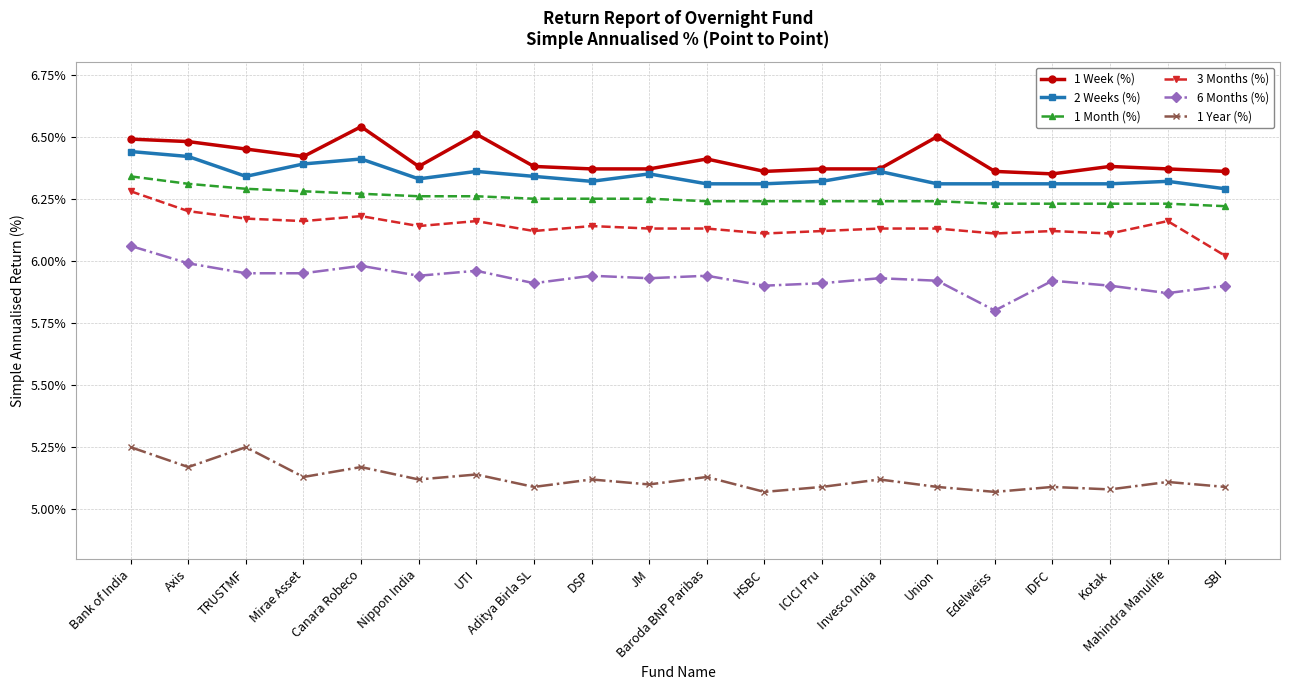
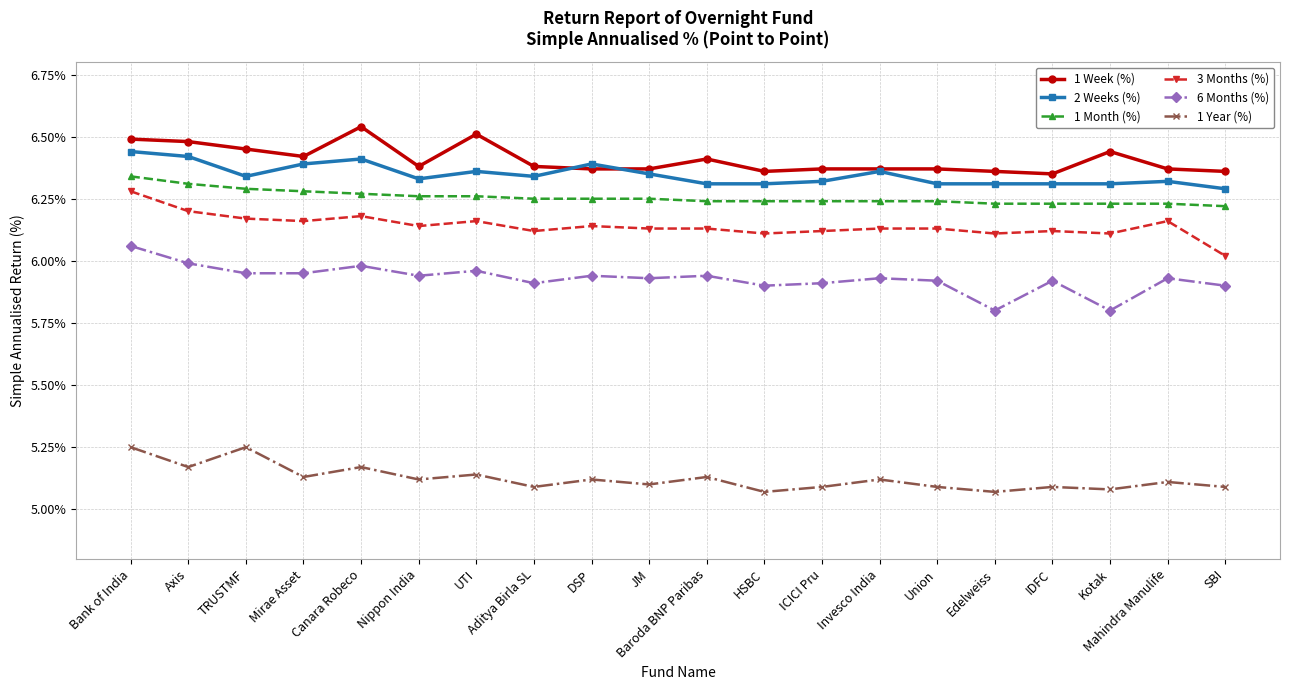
  {
    "1 Week (%)": {
      "Bank of India": "6.49%",
      "Axis": "6.48%",
      "TRUSTMF": "6.45%",
      "Mirae Asset": "6.42%",
      "Canara Robeco": "6.54%",
      "Nippon India": "6.38%",
      "UTI": "6.51%",
      "Aditya Birla SL": "6.38%",
      "DSP": "6.37%",
      "JM": "6.37%",
      "Baroda BNP Paribas": "6.41%",
      "HSBC": "6.36%",
      "ICICI Pru": "6.37%",
-     "Union": "6.50%",
+     "Union": "6.37%",
      "Edelweiss": "6.36%",
      "IDFC": "6.35%",
-     "Kotak": "6.38%",
+     "Kotak": "6.44%",
      "Mahindra Manulife": "6.37%",
      "SBI": "6.36%"
    },
    "2 Weeks (%)": {
      "Bank of India": "6.44%",
      "Axis": "6.42%",
      "TRUSTMF": "6.34%",
      "Mirae Asset": "6.39%",
      "Canara Robeco": "6.41%",
      "Nippon India": "6.33%",
      "UTI": "6.36%",
      "Aditya Birla SL": "6.34%",
-     "DSP": "6.32%",
+     "DSP": "6.39%",
      "JM": "6.35%",
      "Baroda BNP Paribas": "6.31%",
      "HSBC": "6.31%",
      "ICICI Pru": "6.32%",
      "Union": "6.31%",
      "Edelweiss": "6.31%",
      "IDFC": "6.31%",
      "Kotak": "6.31%",
      "Mahindra Manulife": "6.32%",
      "SBI": "6.29%"
    },
    "1 Month (%)": {
      "Bank of India": "6.34%",
      "Axis": "6.31%",
      "TRUSTMF": "6.29%",
      "Mirae Asset": "6.28%",
      "Canara Robeco": "6.27%",
      "Nippon India": "6.26%",
      "UTI": "6.26%",
      "Aditya Birla SL": "6.25%",
      "DSP": "6.25%",
      "JM": "6.25%",
      "Baroda BNP Paribas": "6.24%",
      "HSBC": "6.24%",
      "ICICI Pru": "6.24%",
      "Invesco India": "6.24%",
      "Union": "6.24%",
      "Edelweiss": "6.23%",
      "IDFC": "6.23%",
      "Kotak": "6.23%",
      "Mahindra Manulife": "6.23%",
      "SBI": "6.22%"
    },
    "3 Months (%)": {
      "Bank of India": "6.28%",
      "Axis": "6.20%",
      "TRUSTMF": "6.17%",
      "Mirae Asset": "6.16%",
      "Canara Robeco": "6.18%",
      "Nippon India": "6.14%",
      "UTI": "6.16%",
      "Aditya Birla SL": "6.12%",
      "DSP": "6.14%",
      "JM": "6.13%",
      "Baroda BNP Paribas": "6.13%",
      "HSBC": "6.11%",
      "ICICI Pru": "6.12%",
      "Invesco India": "6.13%",
      "Union": "6.13%",
      "Edelweiss": "6.11%",
      "IDFC": "6.12%",
      "Kotak": "6.11%",
      "Mahindra Manulife": "6.16%",
      "SBI": "6.02%"
    },
    "6 Months (%)": {
      "Bank of India": "6.06%",
      "Axis": "5.99%",
      "TRUSTMF": "5.95%",
      "Mirae Asset": "5.95%",
      "Canara Robeco": "5.98%",
      "Nippon India": "5.94%",
      "UTI": "5.96%",
      "Aditya Birla SL": "5.91%",
      "DSP": "5.94%",
      "JM": "5.93%",
      "Baroda BNP Paribas": "5.94%",
      "HSBC": "5.90%",
      "ICICI Pru": "5.91%",
      "Invesco India": "5.93%",
      "Union": "5.92%",
      "Edelweiss": "5.80%",
      "IDFC": "5.92%",
-     "Kotak": "5.9%",
-     "Mahindra Manulife": "5.87%",
+     "Kotak": "5.8%",
+     "Mahindra Manulife": "5.93%",
      "SBI": "5.90%"
    },
    "1 Year (%)": {
      "Bank of India": "5.25%",
      "Axis": "5.17%",
      "TRUSTMF": "5.25%",
      "Mirae Asset": "5.13%",
      "Canara Robeco": "5.17%",
      "Nippon India": "5.12%",
      "UTI": "5.14%",
      "Aditya Birla SL": "5.09%",
      "DSP": "5.12%",
      "JM": "5.10%",
      "Baroda BNP Paribas": "5.13%",
      "HSBC": "5.07%",
      "ICICI Pru": "5.09%",
      "Invesco India": "5.12%",
      "Union": "5.09%",
      "Edelweiss": "5.07%",
      "IDFC": "5.09%",
      "Kotak": "5.08%",
      "Mahindra Manulife": "5.11%",
      "SBI": "5.09%"
    }
  }
